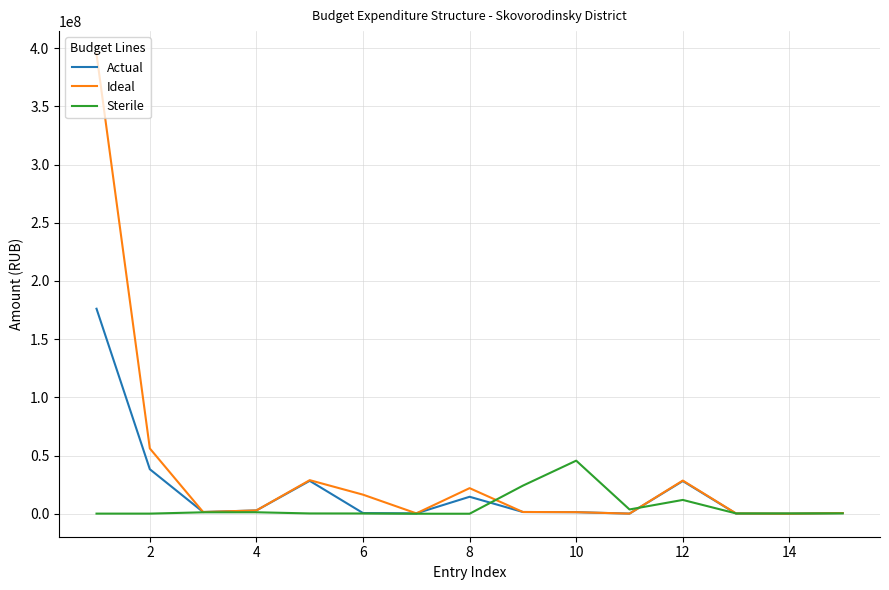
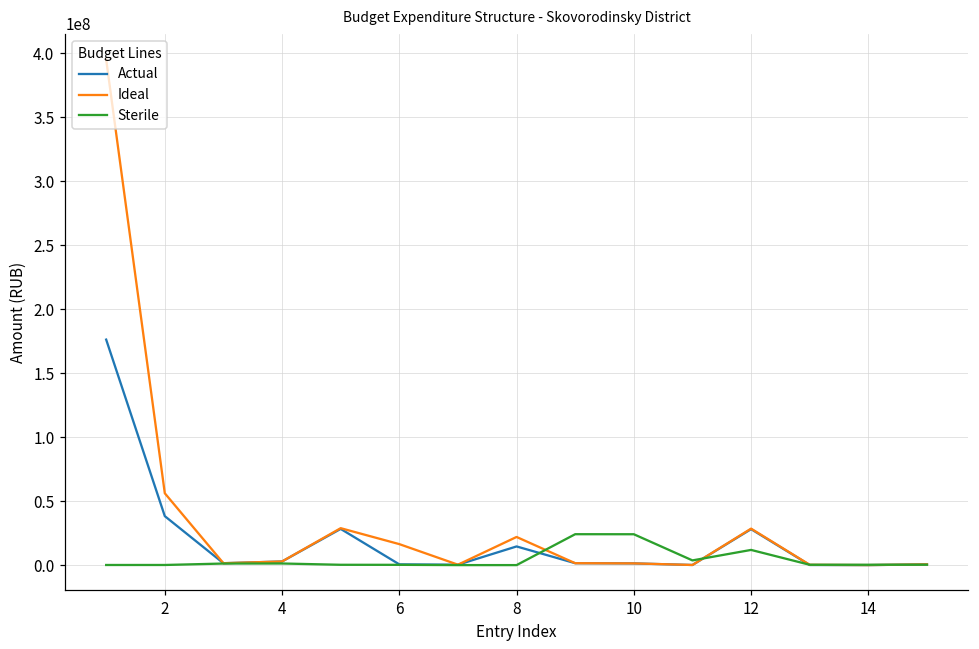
  {
    "Actual": {
      "2": 38000000,
      "8": 15000000
    },
    "Ideal": {
      "2": 56000000,
      "6": 16000000,
      "8": 22000000
    },
    "Sterile": {
      "2": 0,
      "8": 0,
-     "10": 46000000,
+     "10": 24000000,
      "12": 12000000
    }
  }
